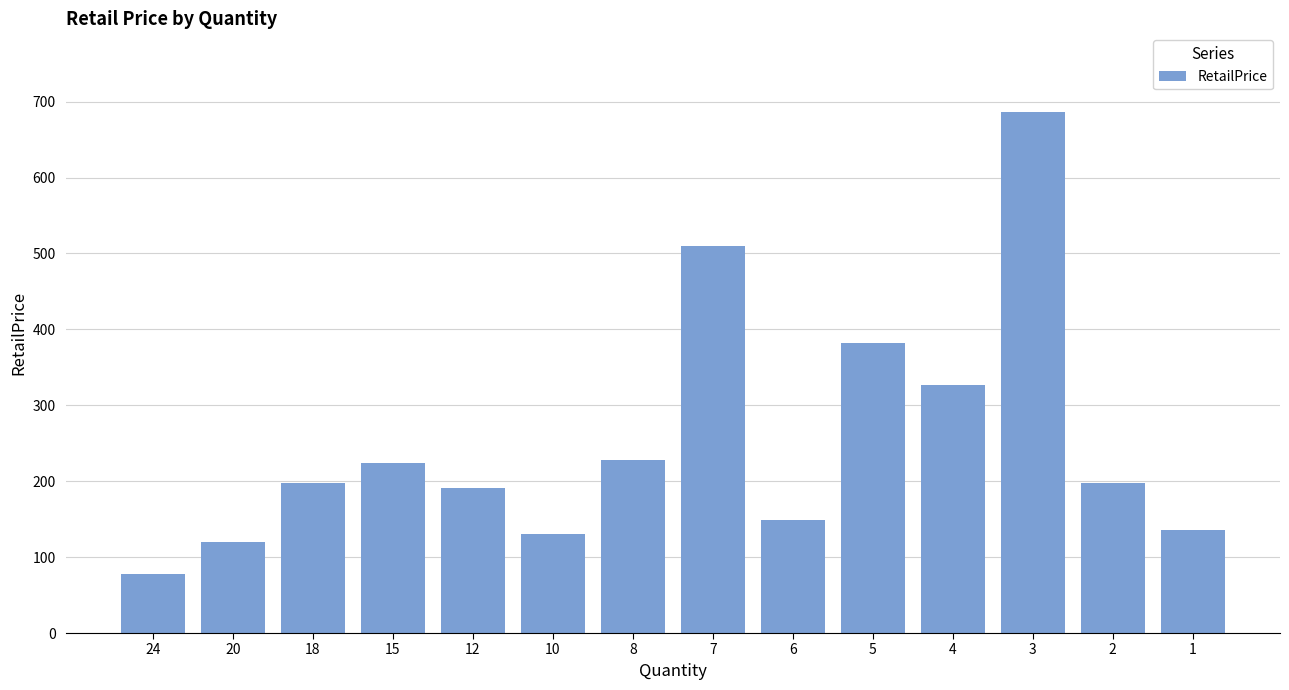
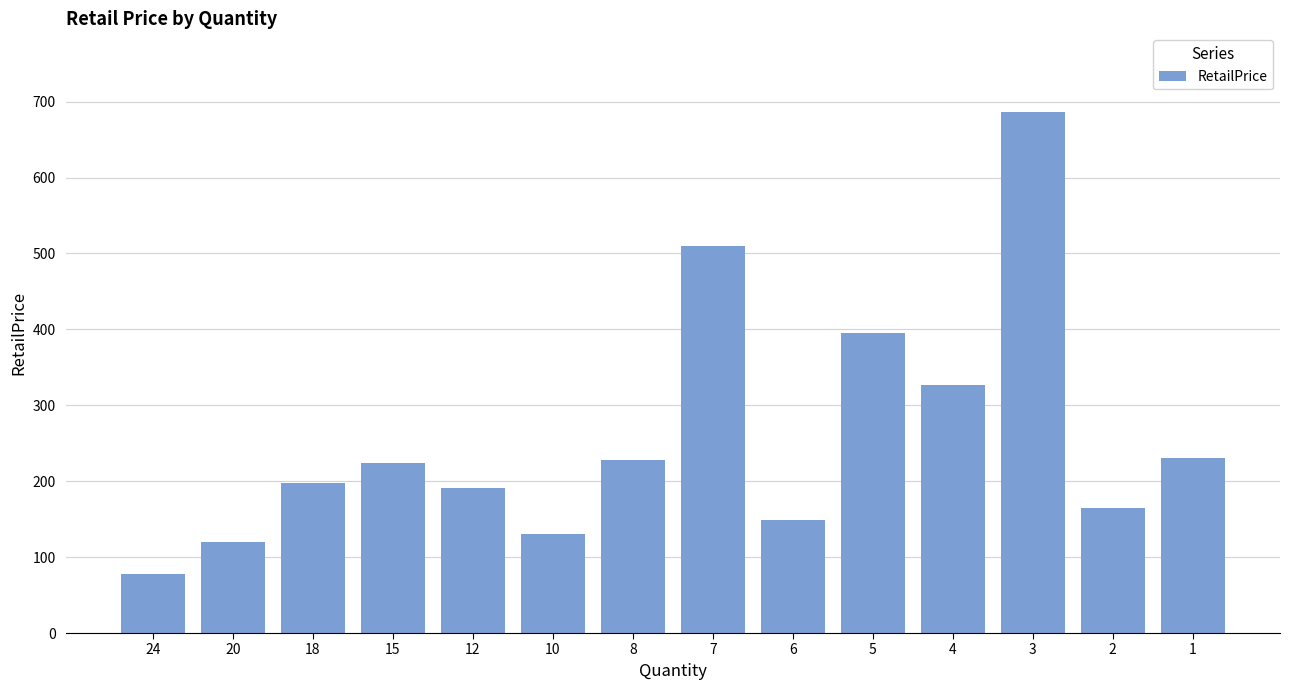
  {
    "24": 80,
    "20": 120,
    "18": 200,
    "15": 220,
    "12": 190,
    "10": 130,
    "8": 230,
    "7": 510,
    "6": 150,
-   "5": 380,
+   "5": 400,
    "4": 330,
    "3": 690,
-   "2": 200,
-   "1": 140
+   "2": 170,
+   "1": 230
  }
